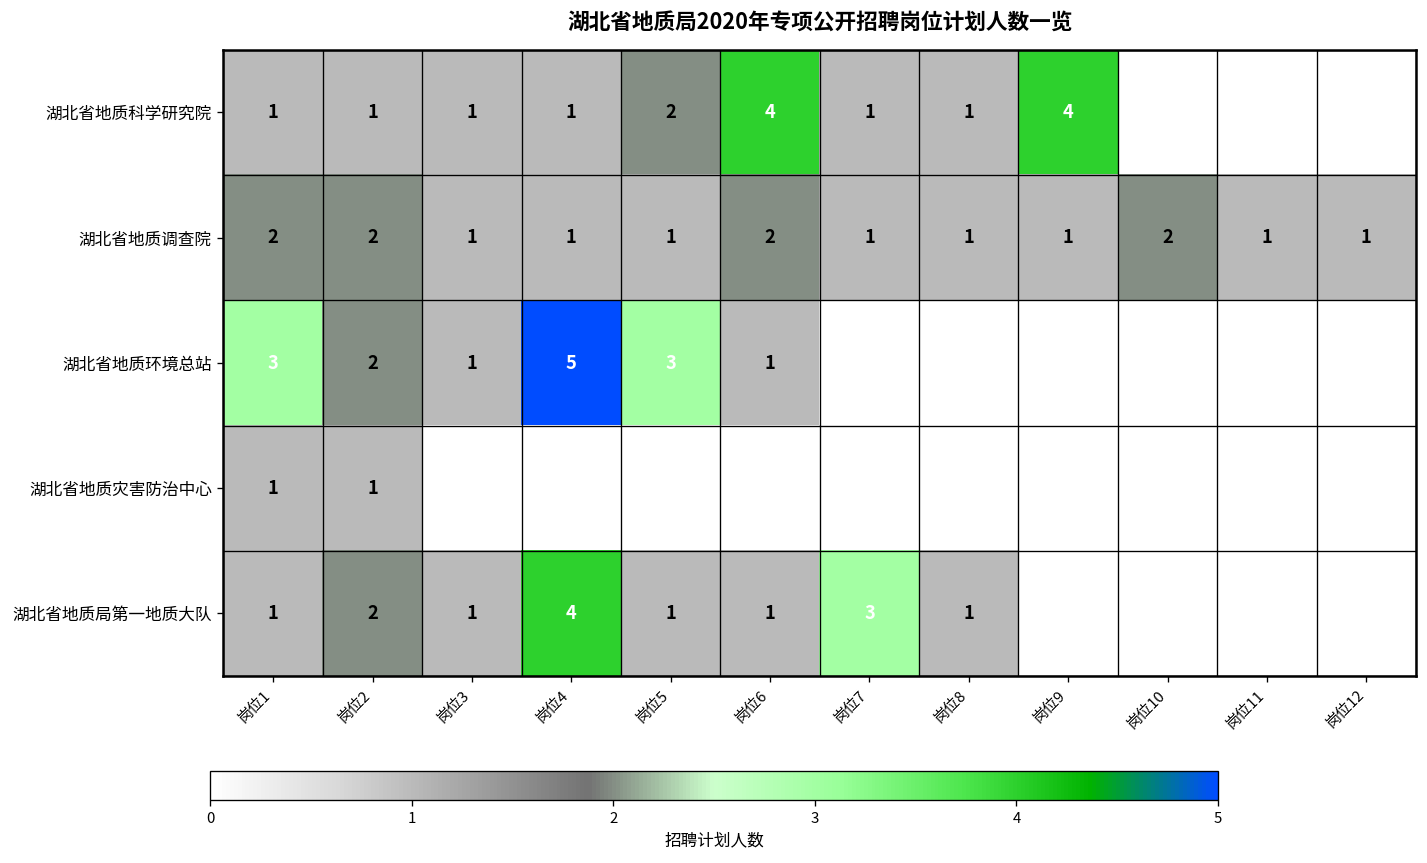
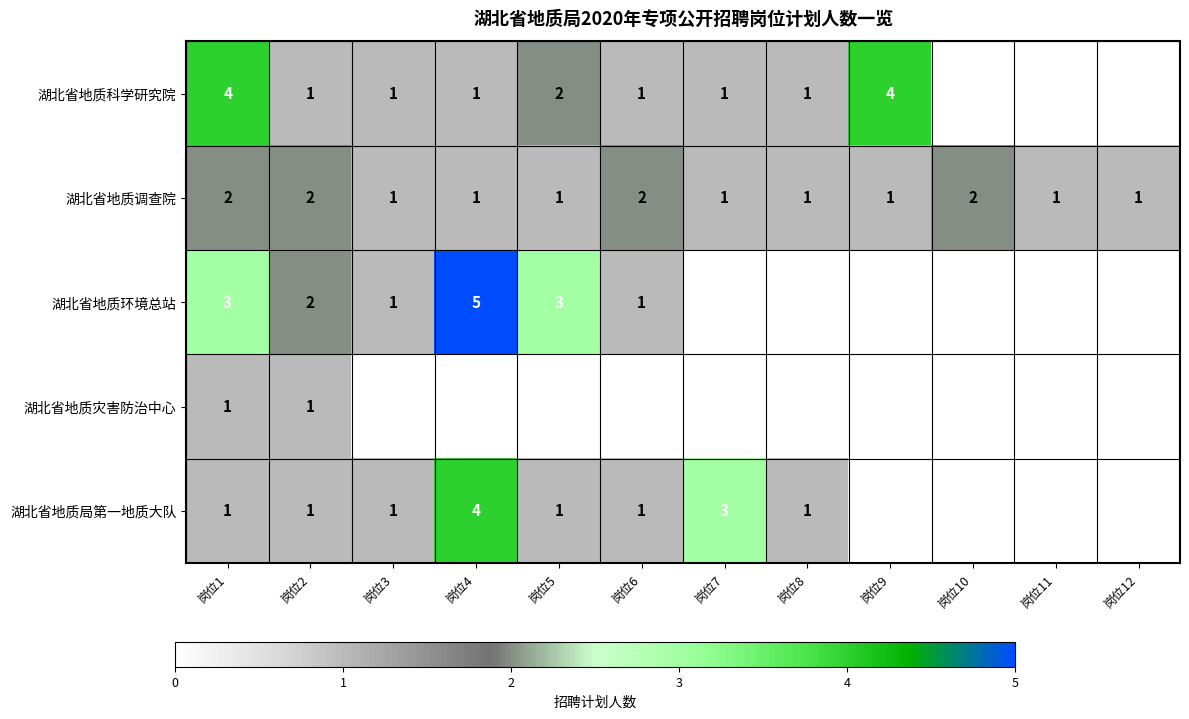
  {
    "湖北省地质科学研究院": {
-     "岗位1": 1,
+     "岗位1": 4,
      "岗位2": 1,
      "岗位3": 1,
      "岗位4": 1,
      "岗位5": 2,
-     "岗位6": 4,
+     "岗位6": 1,
      "岗位7": 1,
      "岗位8": 1,
      "岗位9": 4
    },
    "湖北省地质调查院": {
      "岗位1": 2,
      "岗位2": 2,
      "岗位3": 1,
      "岗位4": 1,
      "岗位5": 1,
      "岗位6": 2,
      "岗位7": 1,
      "岗位8": 1,
      "岗位9": 1,
      "岗位10": 2,
      "岗位11": 1,
      "岗位12": 1
    },
    "湖北省地质环境总站": {
      "岗位1": 3,
      "岗位2": 2,
      "岗位3": 1,
      "岗位4": 5,
      "岗位5": 3,
      "岗位6": 1
    },
    "湖北省地质灾害防治中心": {
      "岗位1": 1,
      "岗位2": 1
    },
    "湖北省地质局第一地质大队": {
      "岗位1": 1,
-     "岗位2": 2,
+     "岗位2": 1,
      "岗位3": 1,
      "岗位4": 4,
      "岗位5": 1,
      "岗位6": 1,
      "岗位7": 3,
      "岗位8": 1
    }
  }
